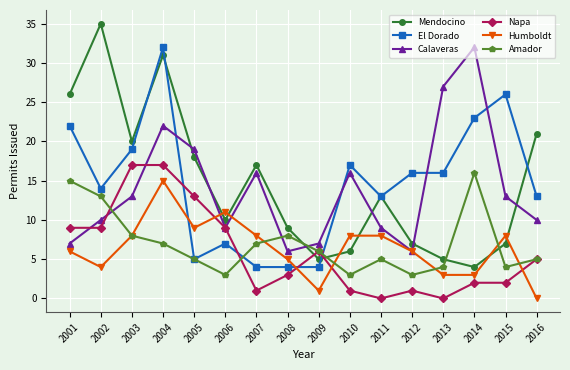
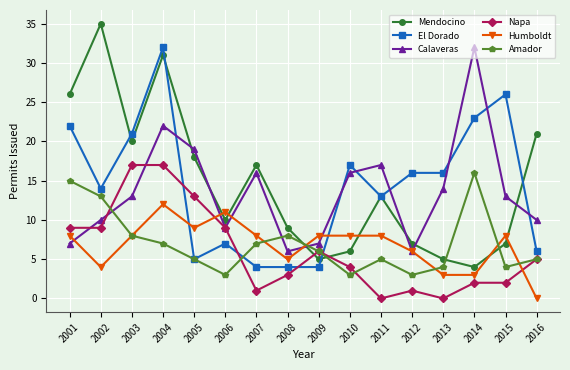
  {
    "El Dorado": {
      "2001": 22,
      "2002": 14,
-     "2003": 19,
+     "2003": 21,
      "2004": 32,
      "2006": 7,
      "2007": 4,
      "2008": 4,
      "2009": 4,
      "2010": 17,
      "2012": 16,
      "2013": 16,
      "2014": 23,
      "2015": 26,
-     "2016": 13
+     "2016": 6
    },
    "Calaveras": {
      "2001": 7,
      "2002": 10,
      "2003": 13,
      "2004": 22,
      "2005": 19,
      "2007": 16,
      "2008": 6,
      "2009": 7,
      "2010": 16,
-     "2011": 9,
-     "2013": 27,
+     "2011": 17,
+     "2013": 14,
      "2015": 13,
      "2016": 10
    },
    "Napa": {
      "2001": 9,
      "2002": 9,
      "2003": 17,
      "2004": 17,
      "2005": 13,
      "2007": 1,
      "2008": 3,
-     "2010": 1,
+     "2010": 4,
      "2011": 0,
      "2012": 1,
      "2013": 0,
      "2014": 2,
      "2015": 2
    },
    "Humboldt": {
-     "2001": 6,
+     "2001": 8,
      "2002": 4,
-     "2004": 15,
+     "2004": 12,
      "2005": 9,
      "2006": 11,
      "2007": 8,
      "2008": 5,
-     "2009": 1,
+     "2009": 8,
      "2010": 8,
      "2011": 8,
      "2013": 3,
      "2014": 3,
      "2015": 8,
      "2016": 0
    }
  }
